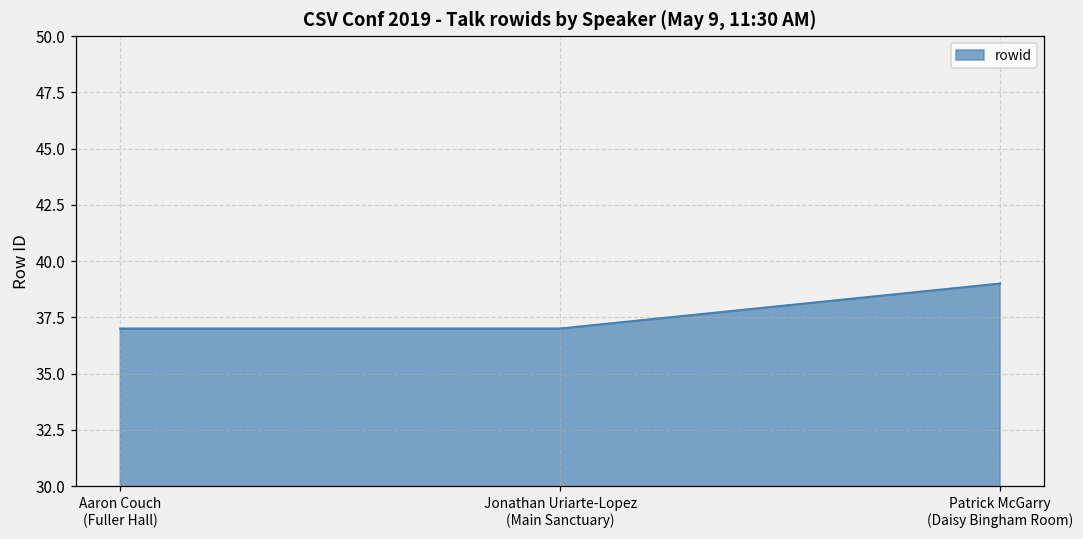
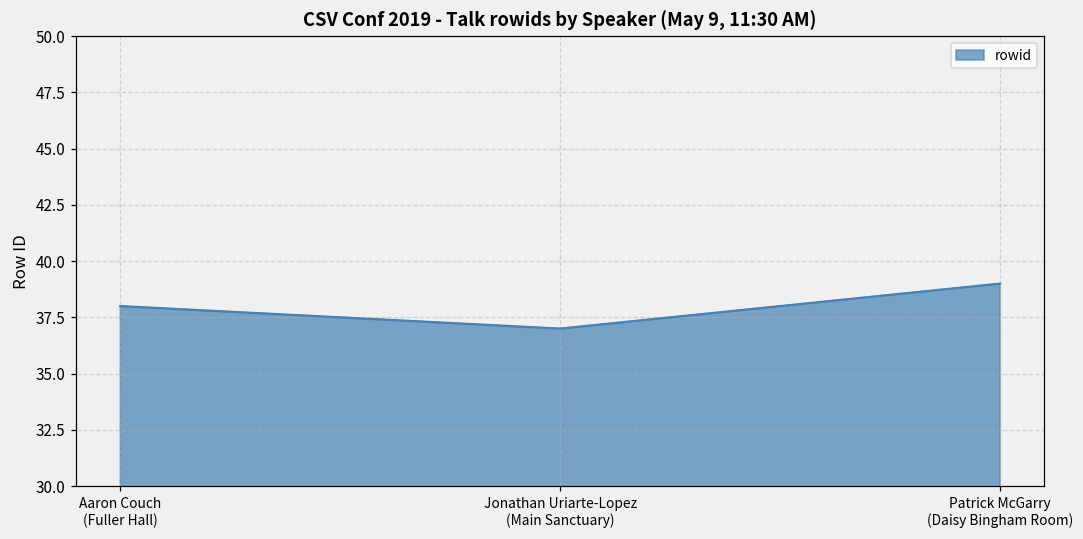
  {
-   "Aaron Couch (Fuller Hall)": 37,
+   "Aaron Couch (Fuller Hall)": 38,
    "Jonathan Uriarte-Lopez (Main Sanctuary)": 37,
    "Patrick McGarry (Daisy Bingham Room)": 39
  }
